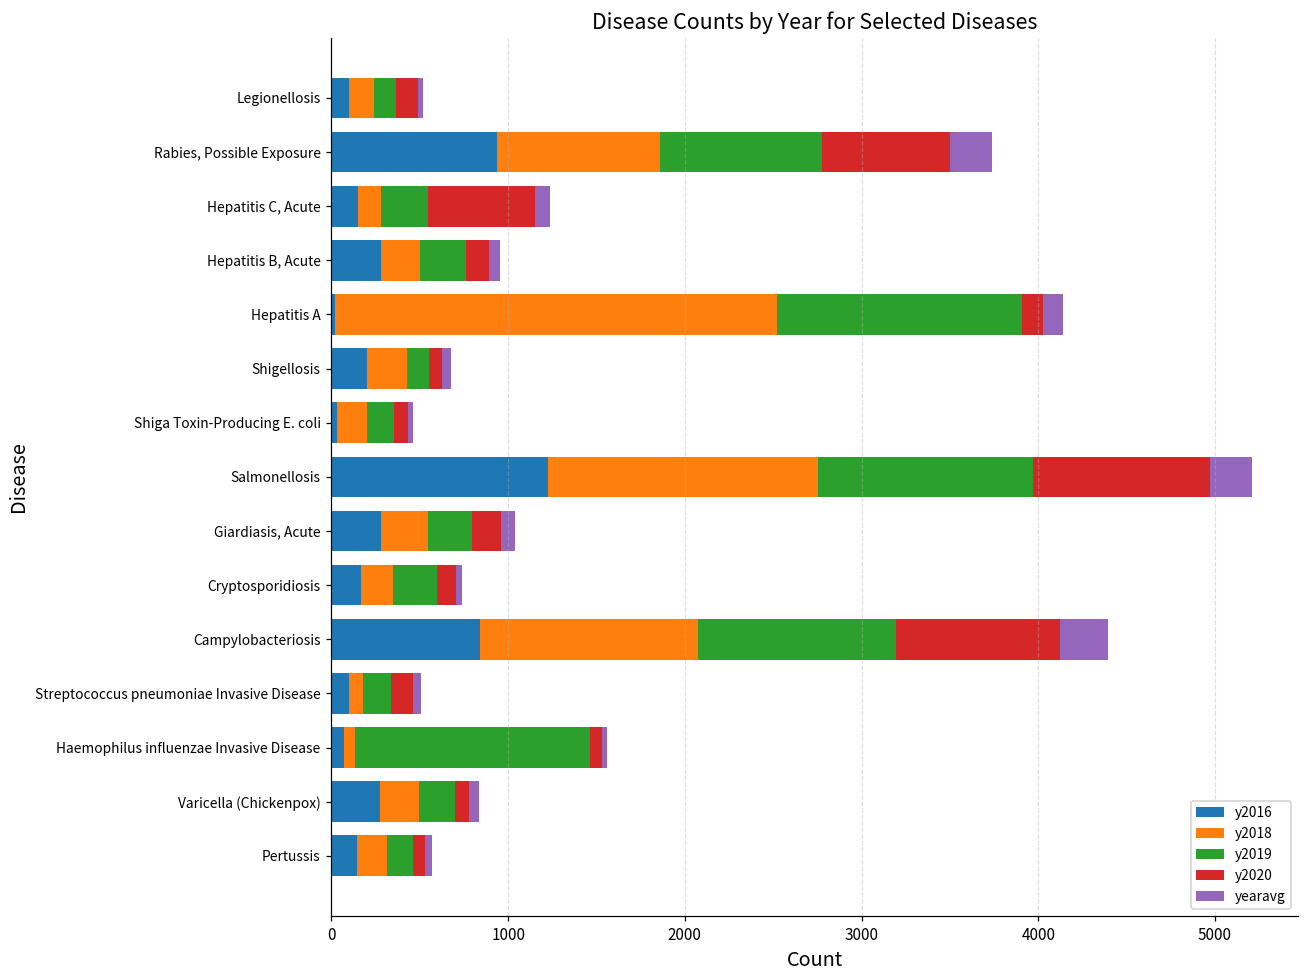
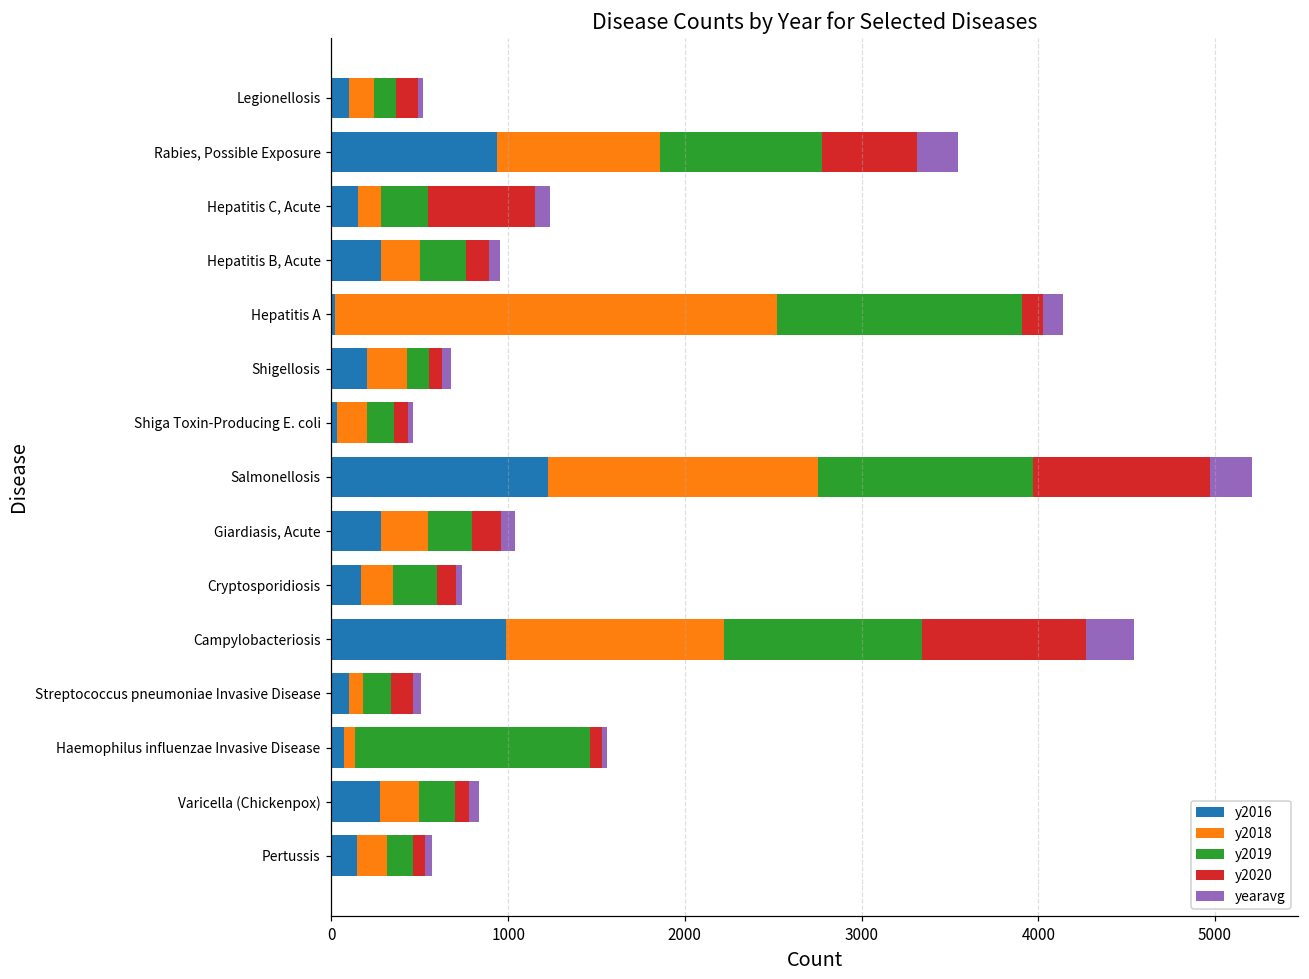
  {
    "y2016": {
      "Legionellosis": 100,
      "Rabies, Possible Exposure": 940,
      "Hepatitis C, Acute": 150,
      "Hepatitis B, Acute": 280,
      "Hepatitis A": 20,
      "Shigellosis": 200,
      "Shiga Toxin-Producing E. coli": 30,
      "Salmonellosis": 1230,
      "Giardiasis, Acute": 280,
      "Cryptosporidiosis": 170,
-     "Campylobacteriosis": 840,
+     "Campylobacteriosis": 990,
      "Streptococcus pneumoniae Invasive Disease": 100,
      "Haemophilus influenzae Invasive Disease": 70,
      "Varicella (Chickenpox)": 280,
      "Pertussis": 150
    },
    "y2018": {
      "Legionellosis": 150,
      "Rabies, Possible Exposure": 920,
      "Hepatitis C, Acute": 130,
      "Hepatitis B, Acute": 220,
      "Hepatitis A": 2500,
      "Shigellosis": 230,
      "Shiga Toxin-Producing E. coli": 170,
      "Salmonellosis": 1530,
      "Giardiasis, Acute": 270,
      "Cryptosporidiosis": 190,
      "Campylobacteriosis": 1240,
      "Streptococcus pneumoniae Invasive Disease": 80,
      "Haemophilus influenzae Invasive Disease": 70,
      "Varicella (Chickenpox)": 220,
      "Pertussis": 170
    },
    "y2019": {
      "Legionellosis": 120,
      "Rabies, Possible Exposure": 920,
      "Hepatitis C, Acute": 270,
      "Hepatitis B, Acute": 270,
      "Hepatitis A": 1380,
      "Shigellosis": 130,
      "Shiga Toxin-Producing E. coli": 160,
      "Salmonellosis": 1220,
      "Giardiasis, Acute": 250,
      "Cryptosporidiosis": 250,
      "Campylobacteriosis": 1120,
      "Streptococcus pneumoniae Invasive Disease": 160,
      "Haemophilus influenzae Invasive Disease": 1330,
      "Varicella (Chickenpox)": 200,
      "Pertussis": 150
    },
    "y2020": {
      "Legionellosis": 120,
-     "Rabies, Possible Exposure": 730,
+     "Rabies, Possible Exposure": 540,
      "Hepatitis C, Acute": 600,
      "Hepatitis B, Acute": 130,
      "Hepatitis A": 120,
      "Shigellosis": 70,
      "Shiga Toxin-Producing E. coli": 80,
      "Salmonellosis": 1000,
      "Giardiasis, Acute": 170,
      "Cryptosporidiosis": 100,
      "Campylobacteriosis": 930,
      "Streptococcus pneumoniae Invasive Disease": 130,
      "Haemophilus influenzae Invasive Disease": 70,
      "Varicella (Chickenpox)": 80,
      "Pertussis": 70
    },
    "yearavg": {
      "Legionellosis": 30,
      "Rabies, Possible Exposure": 230,
      "Hepatitis C, Acute": 90,
      "Hepatitis B, Acute": 70,
      "Hepatitis A": 110,
      "Shigellosis": 50,
      "Shiga Toxin-Producing E. coli": 30,
      "Salmonellosis": 240,
      "Giardiasis, Acute": 80,
      "Cryptosporidiosis": 40,
      "Campylobacteriosis": 270,
      "Streptococcus pneumoniae Invasive Disease": 50,
      "Haemophilus influenzae Invasive Disease": 30,
      "Varicella (Chickenpox)": 60,
      "Pertussis": 40
    }
  }
